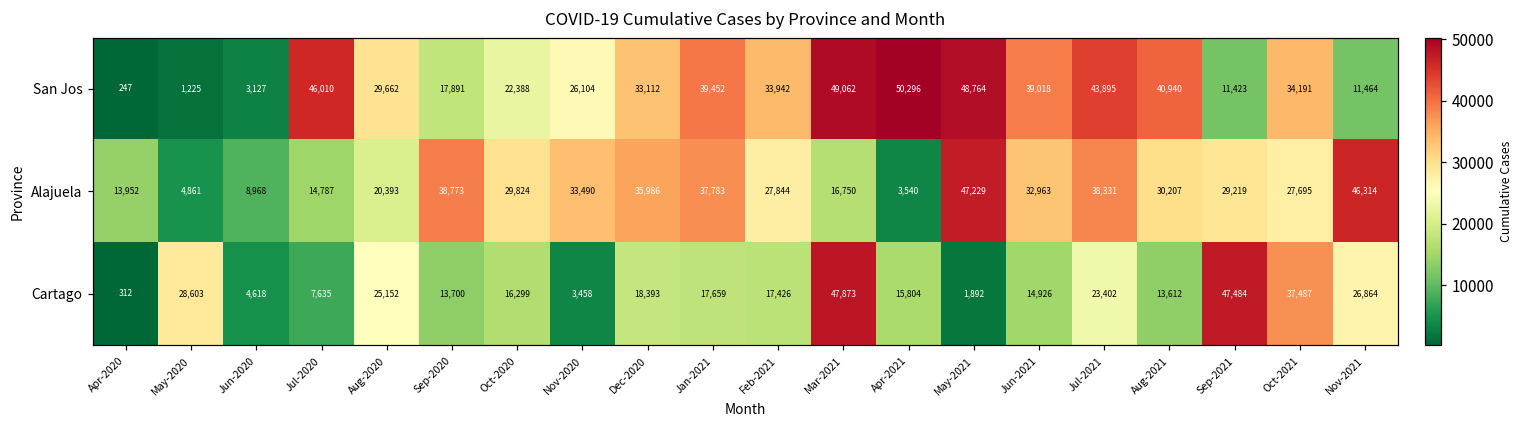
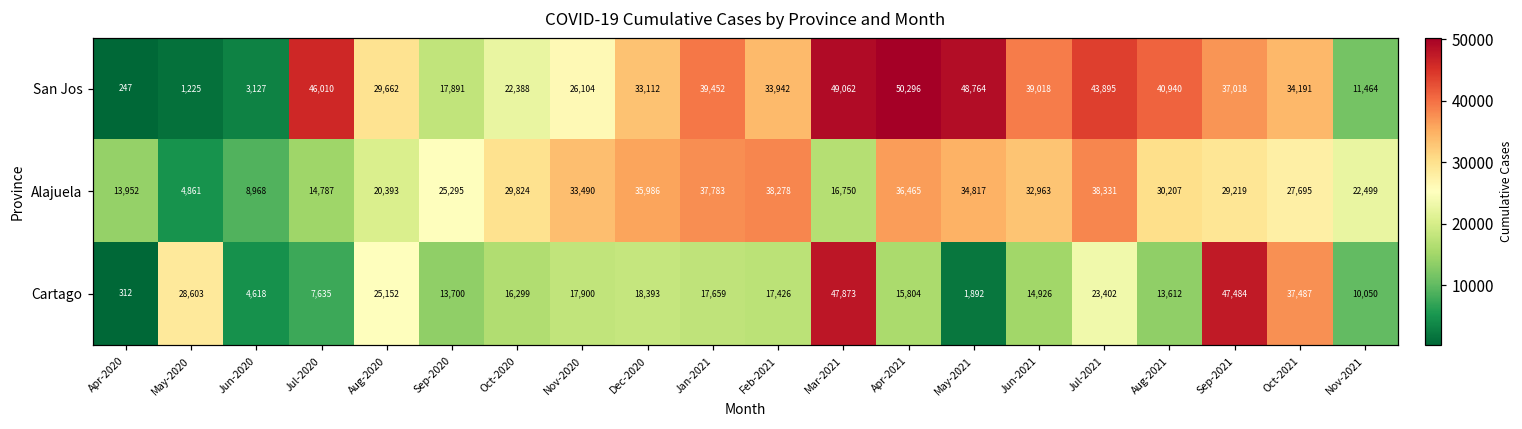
  {
    "San Jos": {
      "Apr-2020": "247",
      "May-2020": "1,225",
      "Jun-2020": "3,127",
      "Jul-2020": "46,010",
      "Aug-2020": "29,662",
      "Sep-2020": "17,891",
      "Oct-2020": "22,388",
      "Nov-2020": "26,104",
      "Dec-2020": "33,112",
      "Jan-2021": "39,452",
      "Feb-2021": "33,942",
      "Mar-2021": "49,062",
      "Apr-2021": "50,296",
      "May-2021": "48,764",
      "Jun-2021": "39,018",
      "Jul-2021": "43,895",
      "Aug-2021": "40,940",
-     "Sep-2021": "11,423",
+     "Sep-2021": "37,018",
      "Oct-2021": "34,191",
      "Nov-2021": "11,464"
    },
    "Alajuela": {
      "Apr-2020": "13,952",
      "May-2020": "4,861",
      "Jun-2020": "8,968",
      "Jul-2020": "14,787",
      "Aug-2020": "20,393",
-     "Sep-2020": "38,773",
+     "Sep-2020": "25,295",
      "Oct-2020": "29,824",
      "Nov-2020": "33,490",
      "Dec-2020": "35,986",
      "Jan-2021": "37,783",
-     "Feb-2021": "27,844",
+     "Feb-2021": "38,278",
      "Mar-2021": "16,750",
-     "Apr-2021": "3,540",
-     "May-2021": "47,229",
+     "Apr-2021": "36,465",
+     "May-2021": "34,817",
      "Jun-2021": "32,963",
      "Jul-2021": "38,331",
      "Aug-2021": "30,207",
      "Sep-2021": "29,219",
      "Oct-2021": "27,695",
-     "Nov-2021": "46,314"
+     "Nov-2021": "22,499"
    },
    "Cartago": {
      "Apr-2020": "312",
      "May-2020": "28,603",
      "Jun-2020": "4,618",
      "Jul-2020": "7,635",
      "Aug-2020": "25,152",
      "Sep-2020": "13,700",
      "Oct-2020": "16,299",
-     "Nov-2020": "3,458",
+     "Nov-2020": "17,900",
      "Dec-2020": "18,393",
      "Jan-2021": "17,659",
      "Feb-2021": "17,426",
      "Mar-2021": "47,873",
      "Apr-2021": "15,804",
      "May-2021": "1,892",
      "Jun-2021": "14,926",
      "Jul-2021": "23,402",
      "Aug-2021": "13,612",
      "Sep-2021": "47,484",
      "Oct-2021": "37,487",
-     "Nov-2021": "26,864"
+     "Nov-2021": "10,050"
    }
  }
